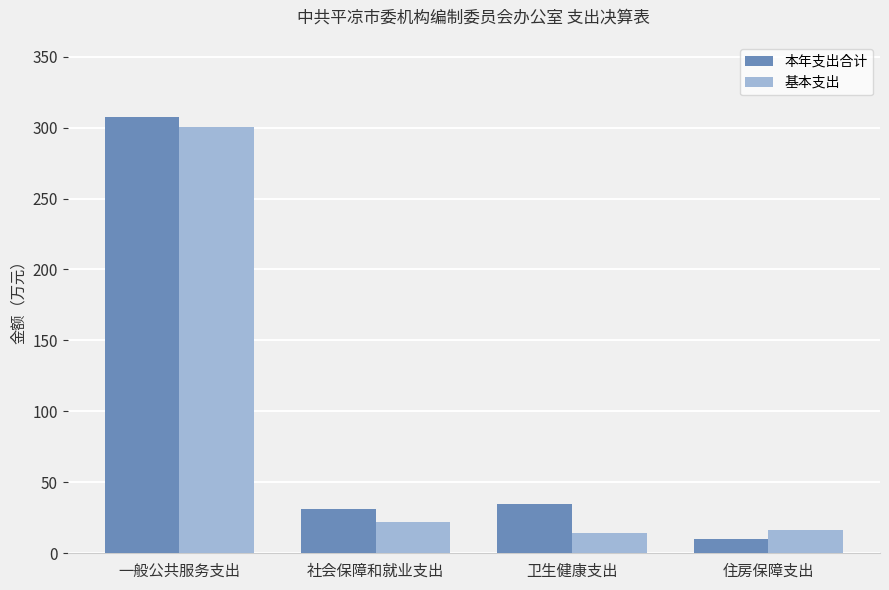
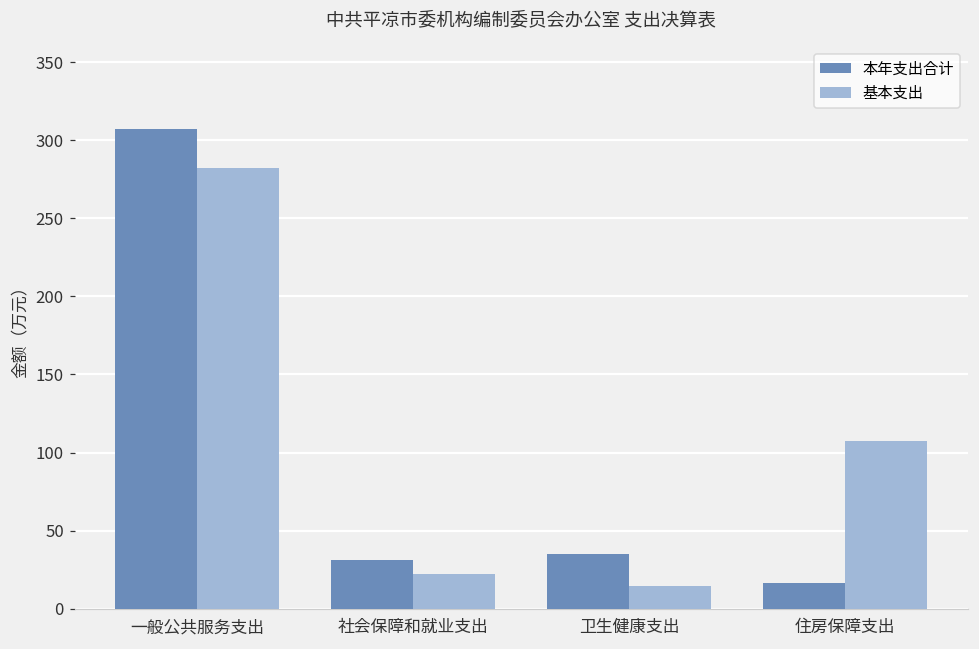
  {
    "本年支出合计": {
      "一般公共服务支出": 307,
      "社会保障和就业支出": 31,
      "卫生健康支出": 35,
-     "住房保障支出": 10
+     "住房保障支出": 16
    },
    "基本支出": {
-     "一般公共服务支出": 300,
+     "一般公共服务支出": 283,
      "社会保障和就业支出": 22,
      "卫生健康支出": 14,
-     "住房保障支出": 16
+     "住房保障支出": 107
    }
  }
